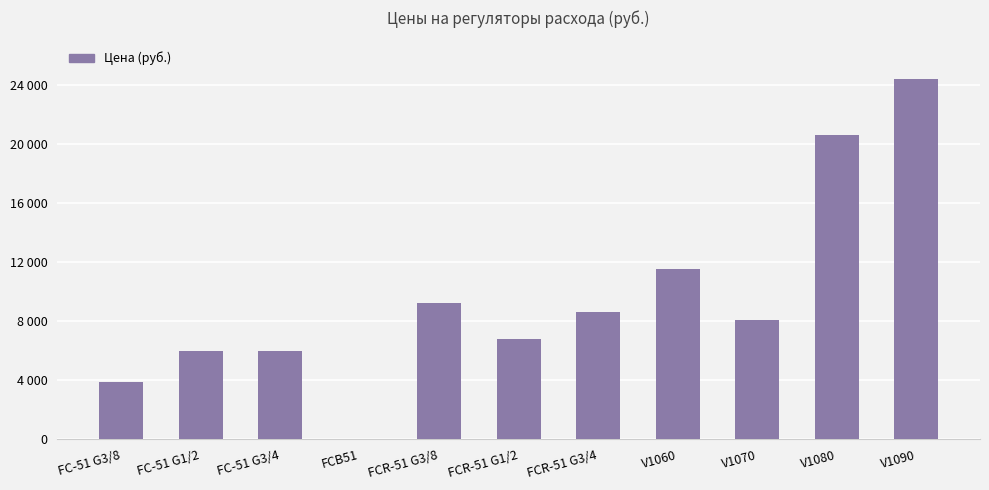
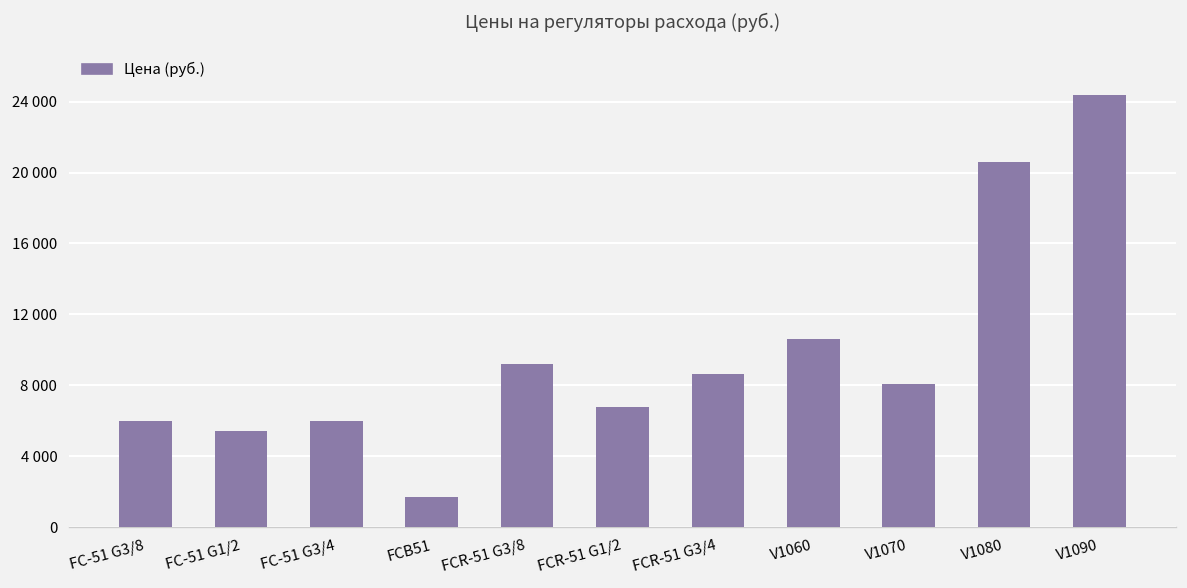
  {
-   "FC-51 G3/8": 3900,
-   "FC-51 G1/2": 6000,
+   "FC-51 G3/8": 6000,
+   "FC-51 G1/2": 5400,
    "FC-51 G3/4": 6000,
-   "FCB51": 0,
+   "FCB51": 1700,
    "FCR-51 G3/8": 9200,
    "FCR-51 G1/2": 6800,
    "FCR-51 G3/4": 8600,
-   "V1060": 11500,
+   "V1060": 10600,
    "V1070": 8100,
    "V1080": 20600,
    "V1090": 24400
  }
